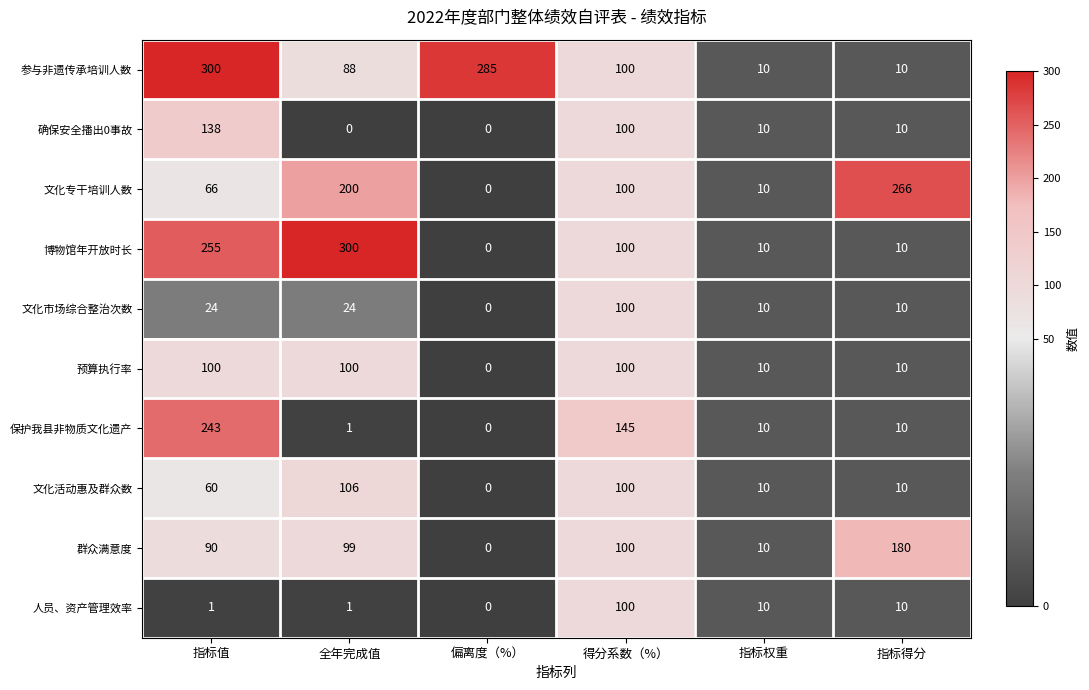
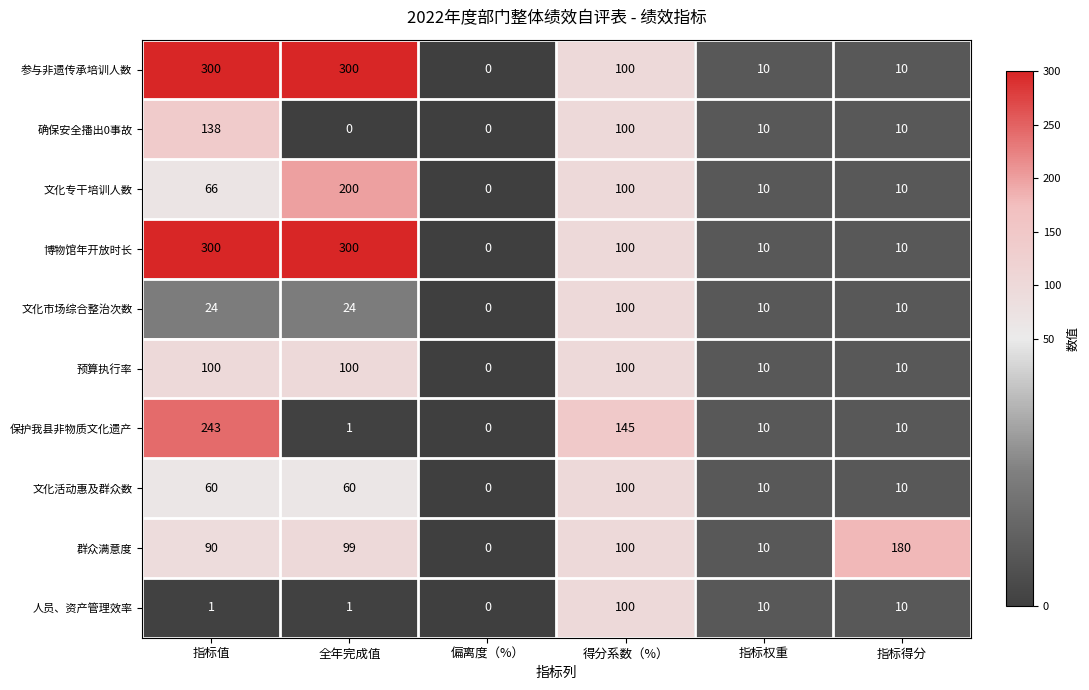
  {
    "参与非遗传承培训人数": {
      "指标值": 300,
-     "全年完成值": 88,
-     "偏离度（%）": 285,
+     "全年完成值": 300,
+     "偏离度（%）": 0,
      "得分系数（%）": 100,
      "指标权重": 10,
      "指标得分": 10
    },
    "确保安全播出0事故": {
      "指标值": 138,
      "全年完成值": 0,
      "偏离度（%）": 0,
      "得分系数（%）": 100,
      "指标权重": 10,
      "指标得分": 10
    },
    "文化专干培训人数": {
      "指标值": 66,
      "全年完成值": 200,
      "偏离度（%）": 0,
      "得分系数（%）": 100,
      "指标权重": 10,
-     "指标得分": 266
+     "指标得分": 10
    },
    "博物馆年开放时长": {
-     "指标值": 255,
+     "指标值": 300,
      "全年完成值": 300,
      "偏离度（%）": 0,
      "得分系数（%）": 100,
      "指标权重": 10,
      "指标得分": 10
    },
    "文化市场综合整治次数": {
      "指标值": 24,
      "全年完成值": 24,
      "偏离度（%）": 0,
      "得分系数（%）": 100,
      "指标权重": 10,
      "指标得分": 10
    },
    "预算执行率": {
      "指标值": 100,
      "全年完成值": 100,
      "偏离度（%）": 0,
      "得分系数（%）": 100,
      "指标权重": 10,
      "指标得分": 10
    },
    "保护我县非物质文化遗产": {
      "指标值": 243,
      "全年完成值": 1,
      "偏离度（%）": 0,
      "得分系数（%）": 145,
      "指标权重": 10,
      "指标得分": 10
    },
    "文化活动惠及群众数": {
      "指标值": 60,
-     "全年完成值": 106,
+     "全年完成值": 60,
      "偏离度（%）": 0,
      "得分系数（%）": 100,
      "指标权重": 10,
      "指标得分": 10
    },
    "群众满意度": {
      "指标值": 90,
      "全年完成值": 99,
      "偏离度（%）": 0,
      "得分系数（%）": 100,
      "指标权重": 10,
      "指标得分": 180
    },
    "人员、资产管理效率": {
      "指标值": 1,
      "全年完成值": 1,
      "偏离度（%）": 0,
      "得分系数（%）": 100,
      "指标权重": 10,
      "指标得分": 10
    }
  }
